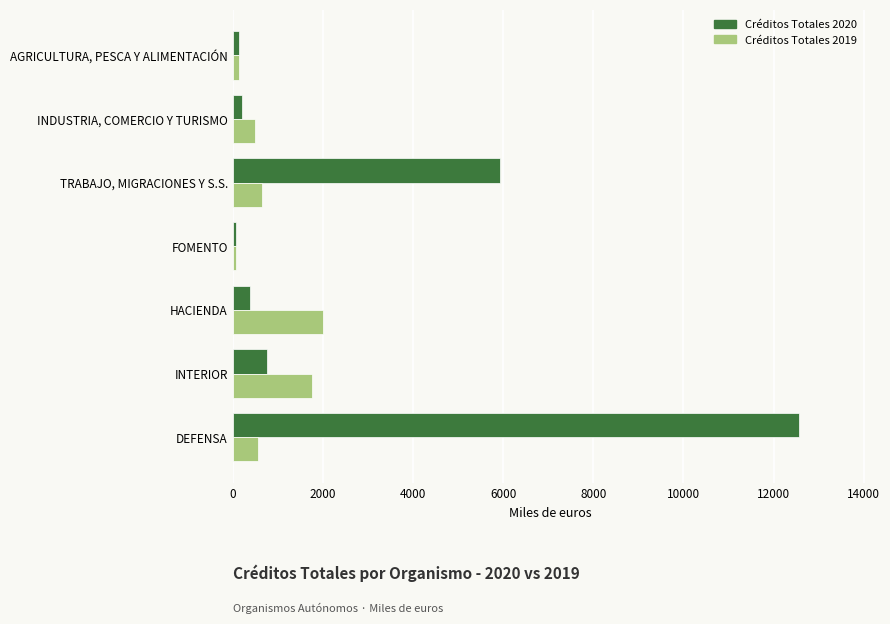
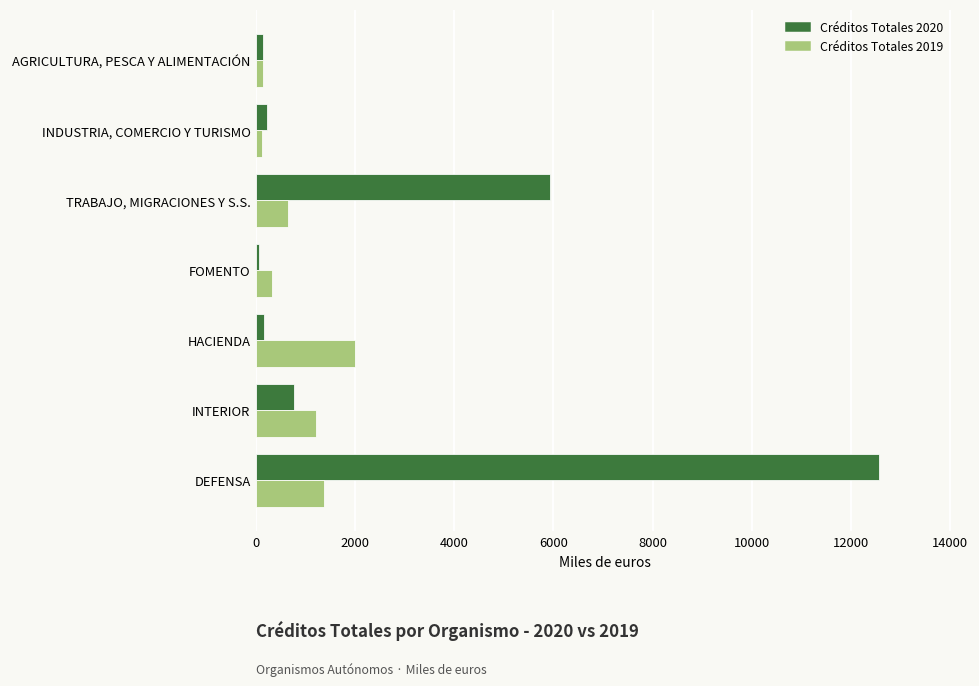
  {
    "Créditos Totales 2020": {
      "AGRICULTURA, PESCA Y ALIMENTACIÓN": 100,
      "INDUSTRIA, COMERCIO Y TURISMO": 200,
      "TRABAJO, MIGRACIONES Y S.S.": 5900,
      "FOMENTO": 100,
-     "HACIENDA": 400,
+     "HACIENDA": 200,
      "INTERIOR": 800,
      "DEFENSA": 12600
    },
    "Créditos Totales 2019": {
      "AGRICULTURA, PESCA Y ALIMENTACIÓN": 100,
-     "INDUSTRIA, COMERCIO Y TURISMO": 500,
+     "INDUSTRIA, COMERCIO Y TURISMO": 100,
      "TRABAJO, MIGRACIONES Y S.S.": 700,
-     "FOMENTO": 100,
+     "FOMENTO": 300,
      "HACIENDA": 2000,
-     "INTERIOR": 1800,
-     "DEFENSA": 600
+     "INTERIOR": 1200,
+     "DEFENSA": 1400
    }
  }
